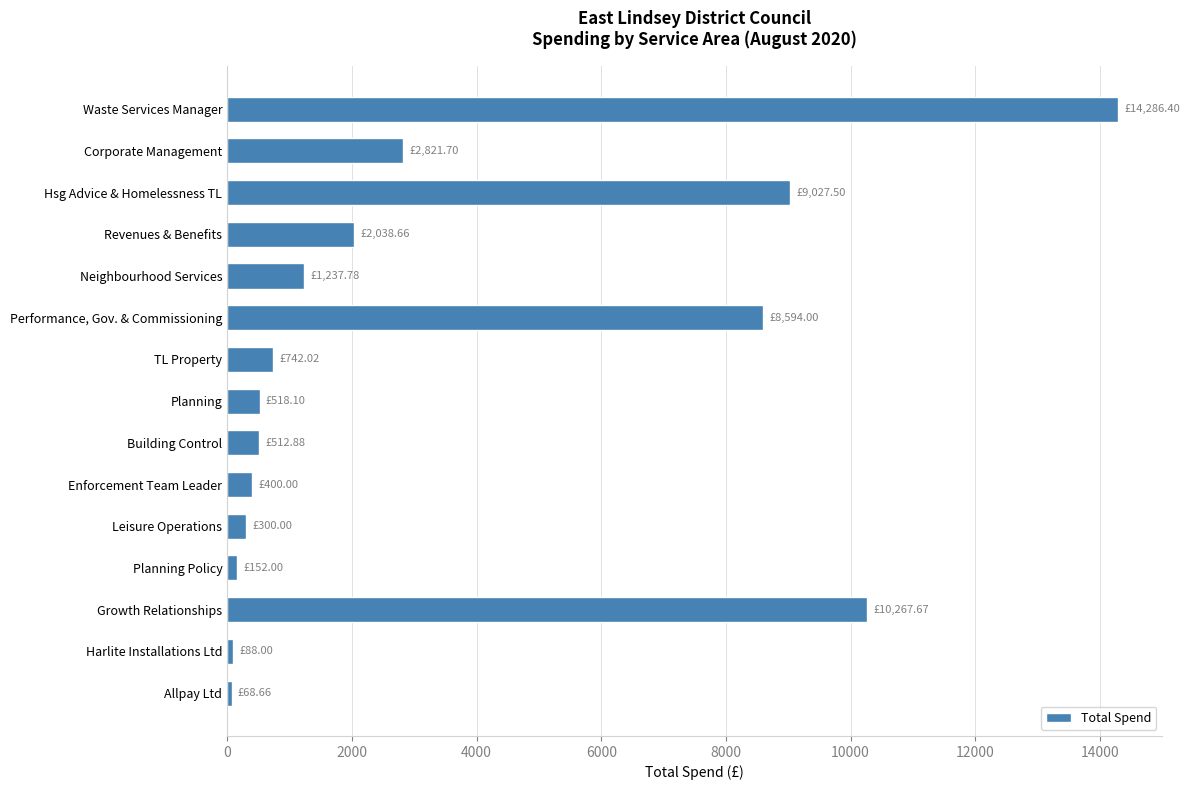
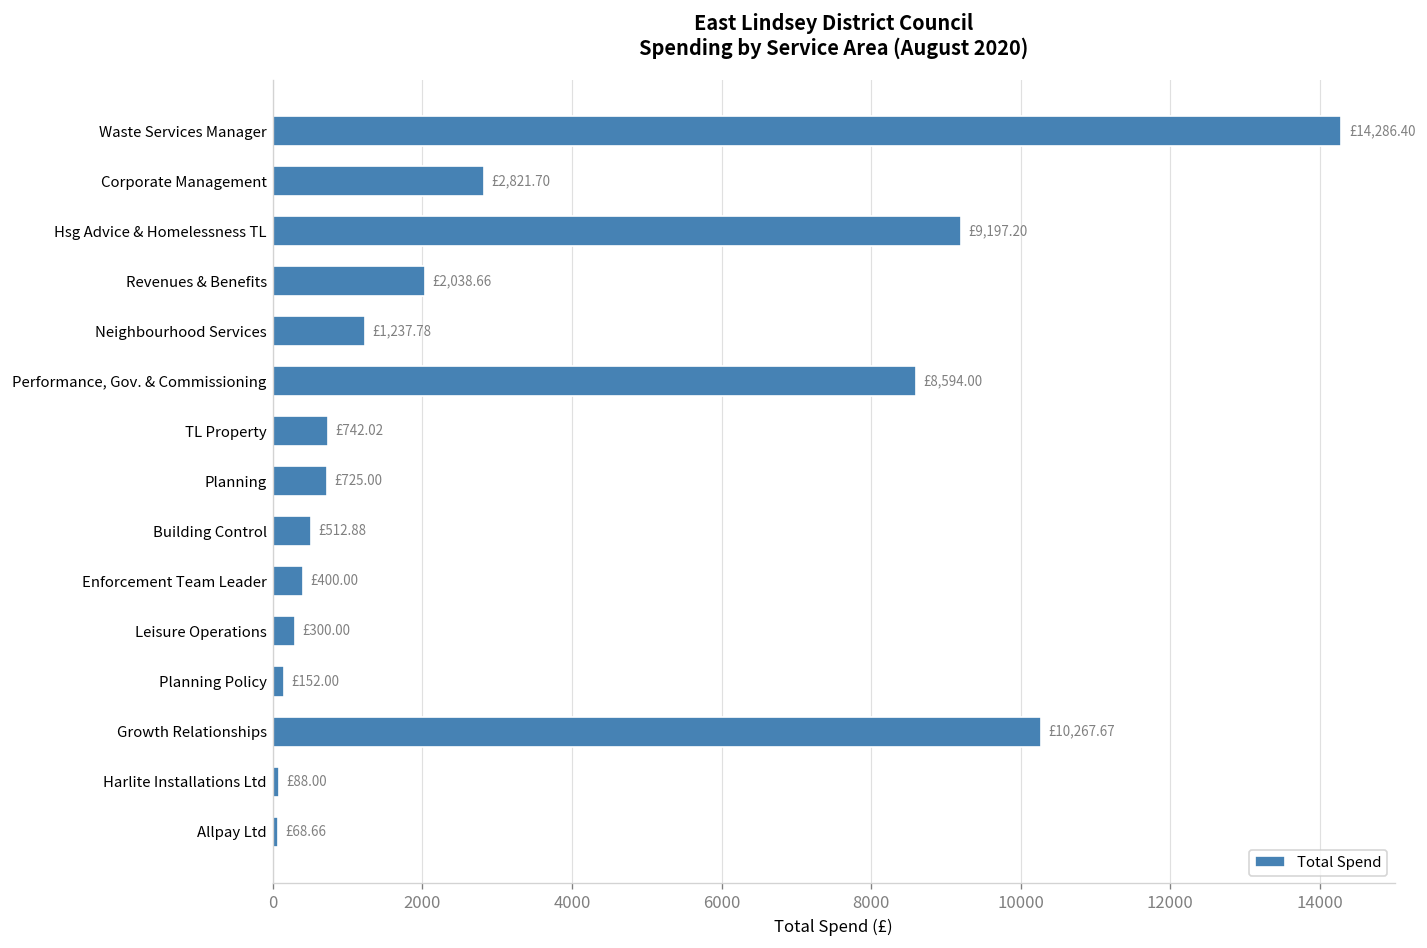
  {
    "Waste Services Manager": "£14,286.40",
    "Corporate Management": "£2,821.70",
-   "Hsg Advice & Homelessness TL": "£9,027.50",
+   "Hsg Advice & Homelessness TL": "£9,197.20",
    "Revenues & Benefits": "£2,038.66",
    "Neighbourhood Services": "£1,237.78",
    "Performance, Gov. & Commissioning": "£8,594.00",
    "TL Property": "£742.02",
-   "Planning": "£518.10",
+   "Planning": "£725.00",
    "Building Control": "£512.88",
    "Enforcement Team Leader": "£400.00",
    "Leisure Operations": "£300.00",
    "Planning Policy": "£152.00",
    "Growth Relationships": "£10,267.67",
    "Harlite Installations Ltd": "£88.00",
    "Allpay Ltd": "£68.66"
  }
